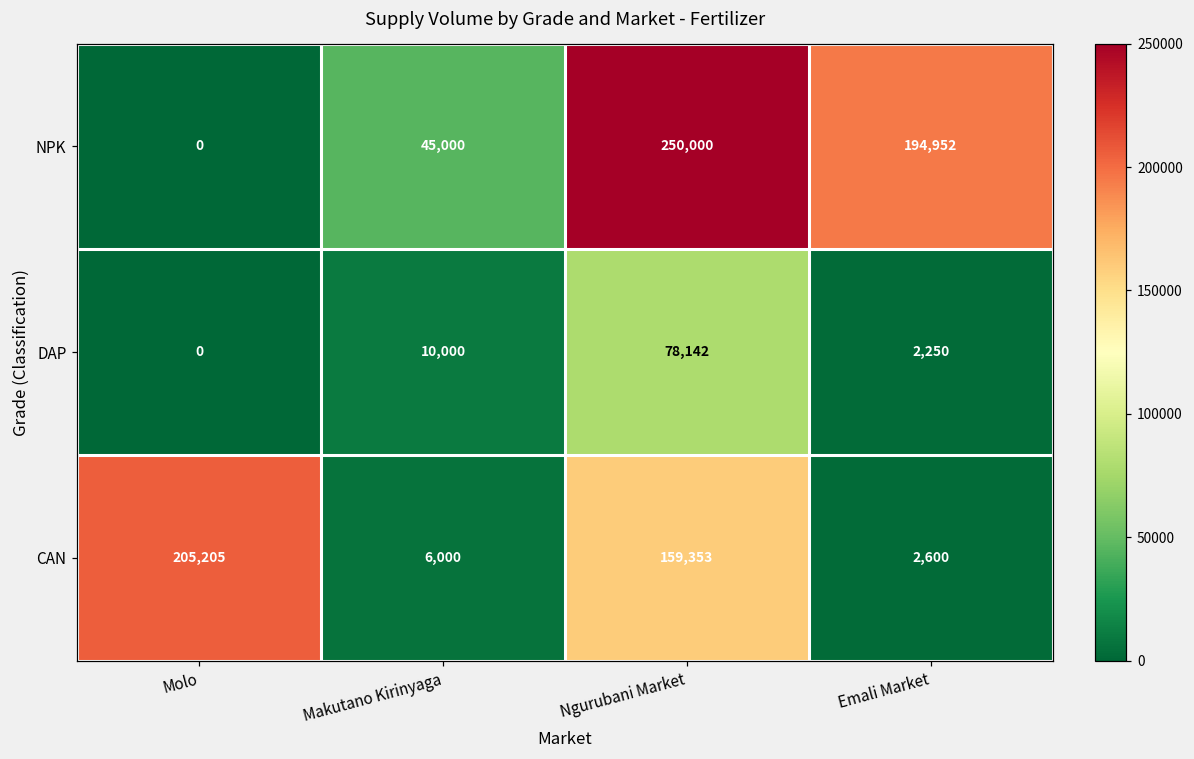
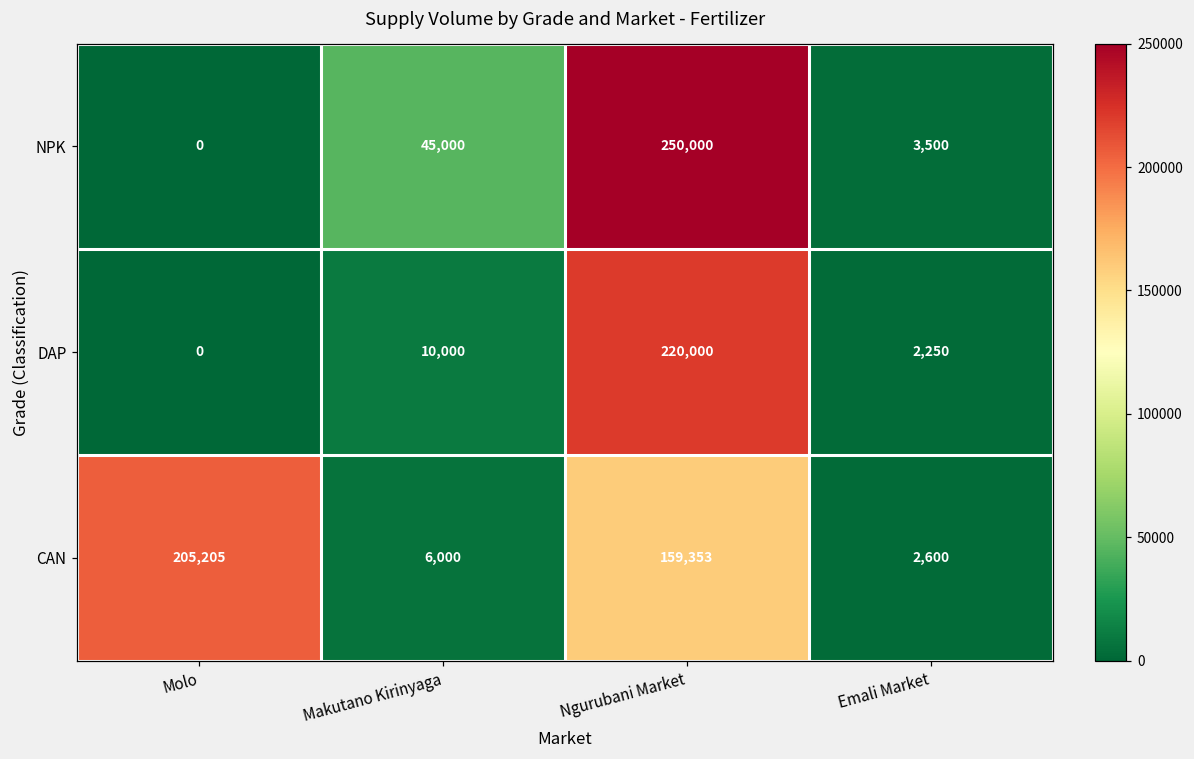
  {
    "NPK": {
      "Molo": "0",
      "Makutano Kirinyaga": "45,000",
      "Ngurubani Market": "250,000",
-     "Emali Market": "194,952"
+     "Emali Market": "3,500"
    },
    "DAP": {
      "Molo": "0",
      "Makutano Kirinyaga": "10,000",
-     "Ngurubani Market": "78,142",
+     "Ngurubani Market": "220,000",
      "Emali Market": "2,250"
    },
    "CAN": {
      "Molo": "205,205",
      "Makutano Kirinyaga": "6,000",
      "Ngurubani Market": "159,353",
      "Emali Market": "2,600"
    }
  }
